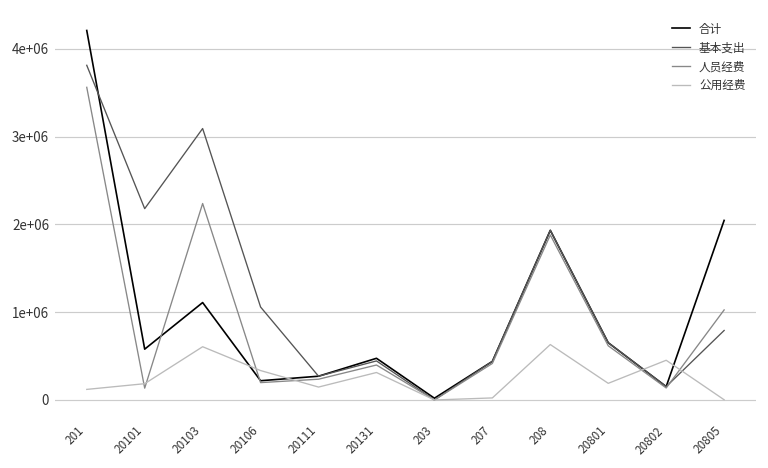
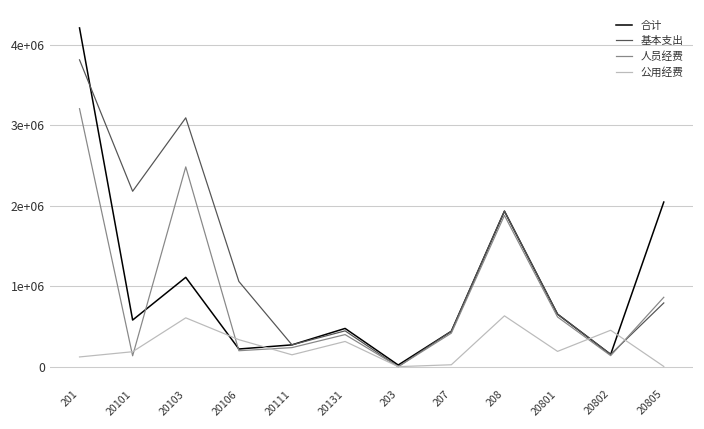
  {
    "合计": {
      "201": 4200000,
      "20101": 600000,
      "20103": 1100000,
      "20805": 2000000
    },
    "基本支出": {
      "201": 3800000,
      "20101": 2200000,
      "20103": 3100000,
      "20106": 1100000,
      "20805": 800000
    },
    "人员经费": {
-     "201": 3600000,
+     "201": 3200000,
      "20101": 100000,
-     "20103": 2200000,
+     "20103": 2500000,
      "20131": 400000,
      "208": 1900000,
      "20801": 600000,
-     "20805": 1000000
+     "20805": 900000
    },
    "公用经费": {
      "201": 100000,
      "20101": 200000,
      "20103": 600000,
      "20106": 300000,
      "20111": 100000,
      "20131": 300000,
      "207": 0,
      "208": 600000,
      "20801": 200000,
      "20802": 500000,
      "20805": 0
    }
  }
